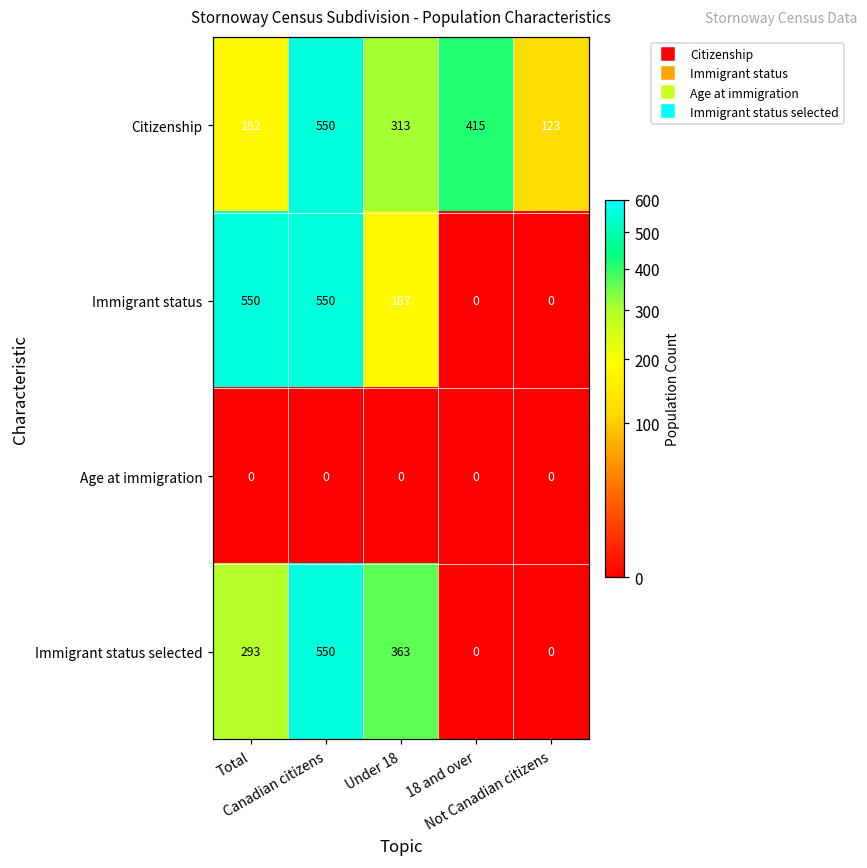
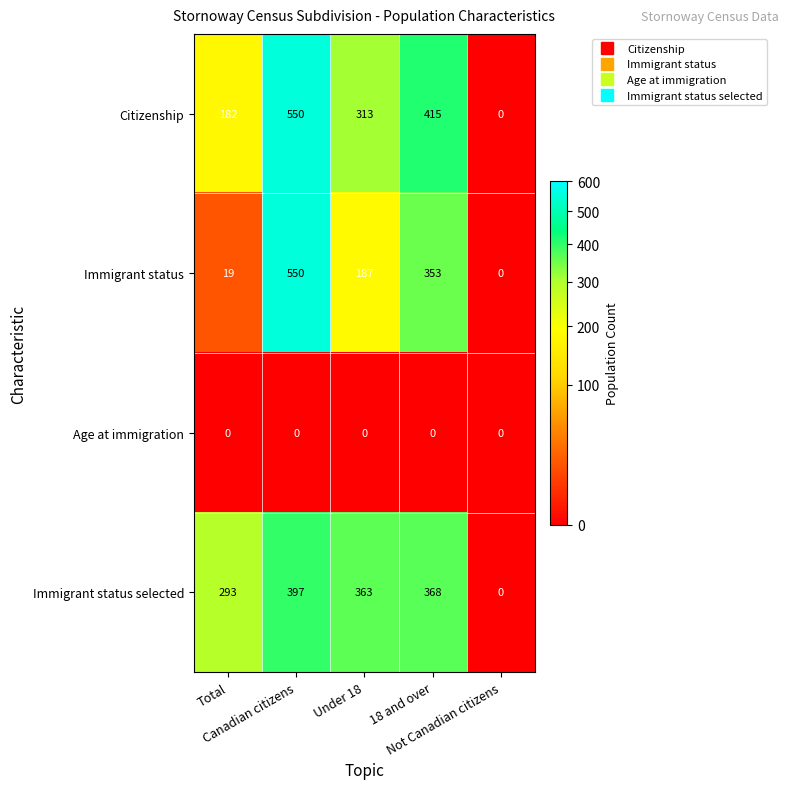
  {
    "Citizenship": {
      "Total": 182,
      "Canadian citizens": 550,
      "Under 18": 313,
      "18 and over": 415,
-     "Not Canadian citizens": 123
+     "Not Canadian citizens": 0
    },
    "Immigrant status": {
-     "Total": 550,
+     "Total": 19,
      "Canadian citizens": 550,
      "Under 18": 187,
-     "18 and over": 0,
+     "18 and over": 353,
      "Not Canadian citizens": 0
    },
    "Age at immigration": {
      "Total": 0,
      "Canadian citizens": 0,
      "Under 18": 0,
      "18 and over": 0,
      "Not Canadian citizens": 0
    },
    "Immigrant status selected": {
      "Total": 293,
-     "Canadian citizens": 550,
+     "Canadian citizens": 397,
      "Under 18": 363,
-     "18 and over": 0,
+     "18 and over": 368,
      "Not Canadian citizens": 0
    }
  }
